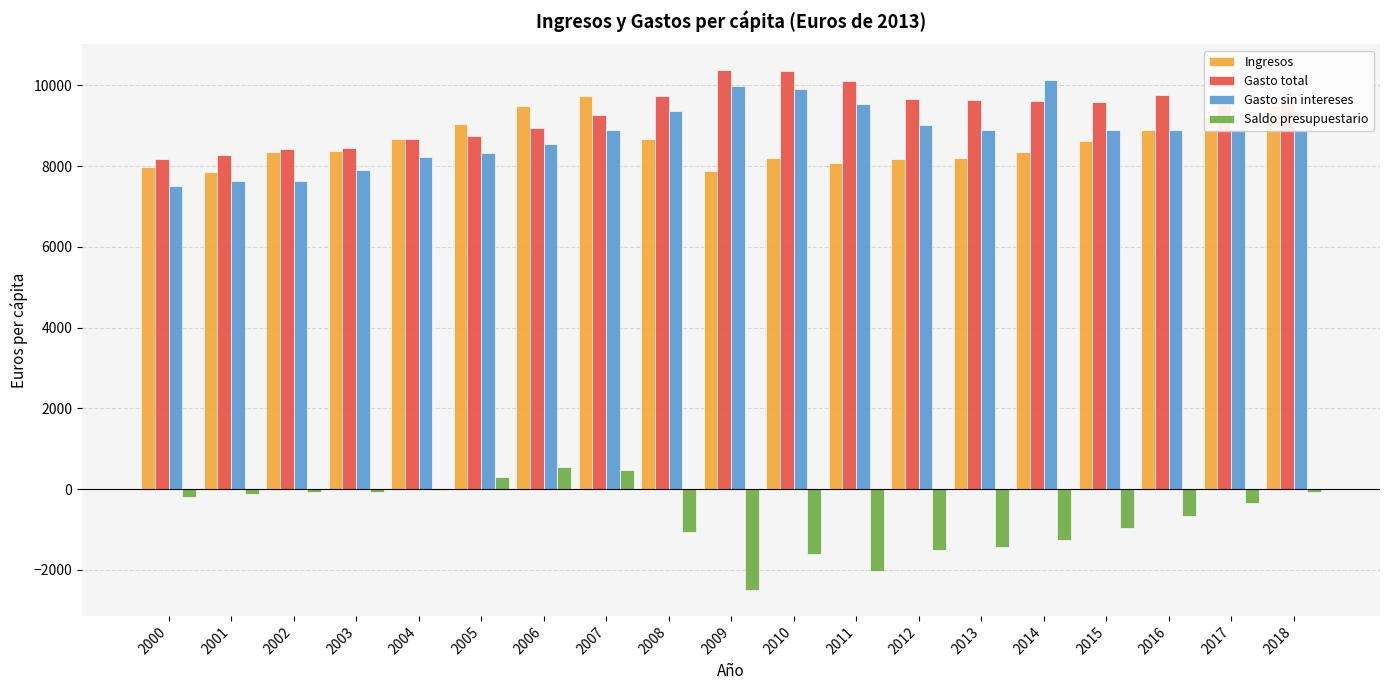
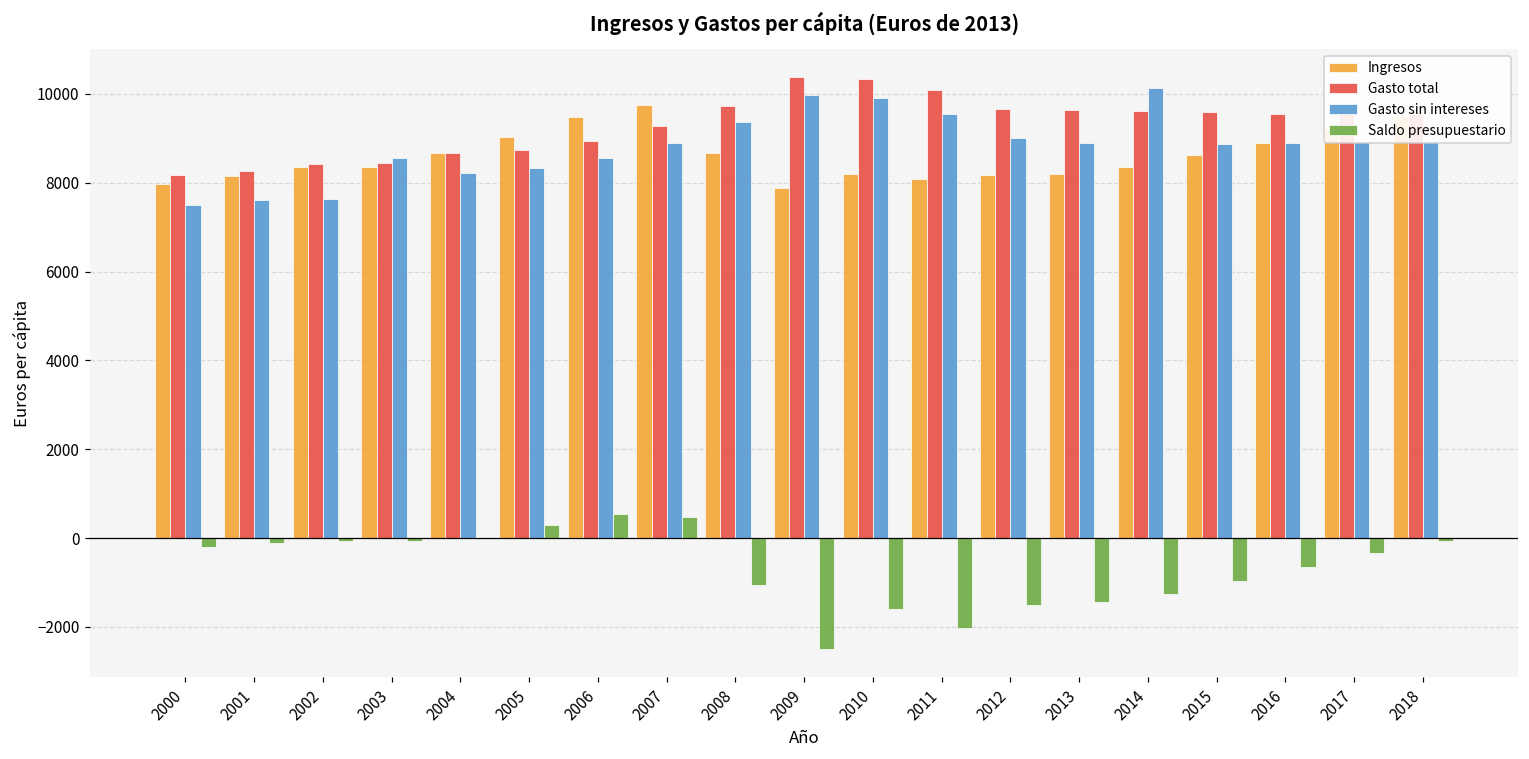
  {
    "Ingresos": {
      "2000": 8000,
-     "2001": 7900,
+     "2001": 8200,
      "2002": 8400,
      "2003": 8400,
      "2004": 8700,
      "2005": 9000,
      "2006": 9500,
      "2007": 9700,
      "2008": 8700,
      "2009": 7900,
      "2010": 8200,
      "2011": 8100,
      "2012": 8200,
      "2013": 8200,
      "2014": 8400,
      "2015": 8600,
      "2016": 8900
    },
    "Gasto total": {
      "2000": 8200,
      "2001": 8300,
      "2002": 8400,
      "2003": 8400,
      "2004": 8700,
      "2005": 8700,
      "2006": 8900,
      "2007": 9300,
      "2008": 9700,
      "2009": 10400,
      "2010": 10300,
      "2011": 10100,
      "2012": 9700,
      "2013": 9600,
      "2014": 9600,
      "2015": 9600,
-     "2016": 9800
+     "2016": 9500
    },
    "Gasto sin intereses": {
      "2000": 7500,
      "2001": 7600,
      "2002": 7600,
-     "2003": 7900,
+     "2003": 8500,
      "2004": 8200,
      "2005": 8300,
      "2006": 8600,
      "2007": 8900,
      "2008": 9400,
      "2009": 10000,
      "2010": 9900,
      "2011": 9500,
      "2012": 9000,
      "2013": 8900,
      "2014": 10100,
      "2015": 8900,
      "2016": 8900
    },
    "Saldo presupuestario": {
      "2000": -200,
      "2001": -100,
      "2002": -100,
      "2003": -100,
      "2005": 300,
      "2006": 500,
      "2007": 500,
      "2008": -1100,
      "2009": -2500,
      "2010": -1600,
      "2011": -2000,
      "2012": -1500,
      "2013": -1400,
      "2014": -1300,
      "2015": -1000,
      "2016": -700,
      "2017": -300,
      "2018": -100
    }
  }
